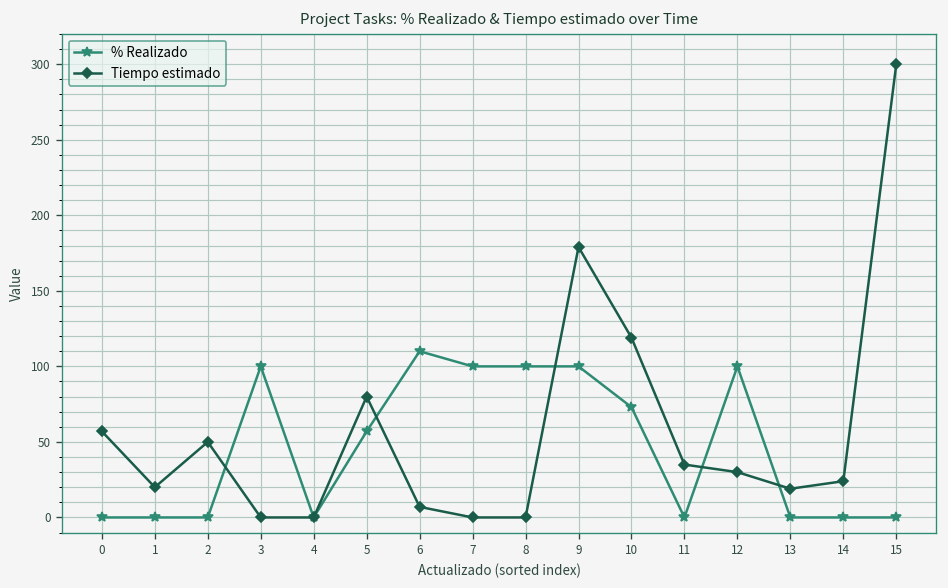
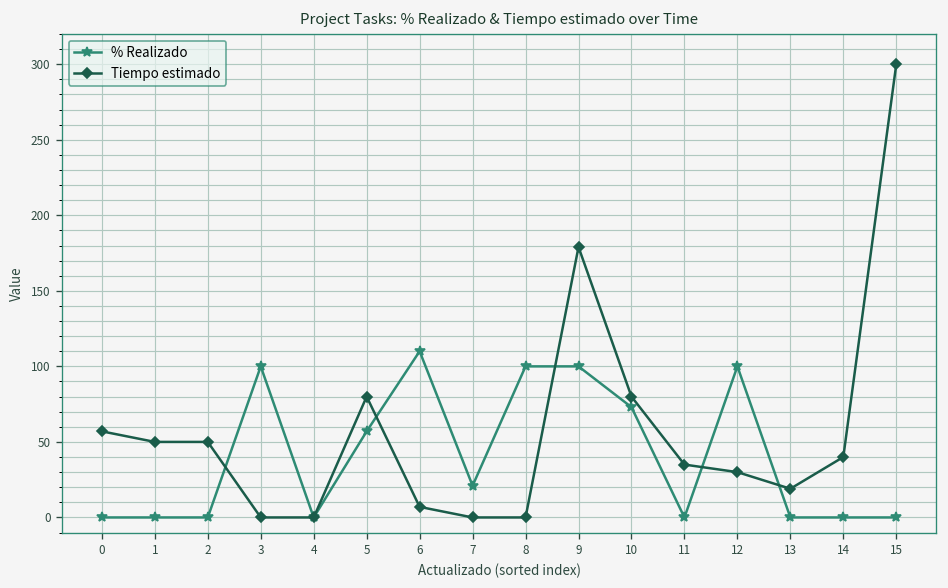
  {
    "% Realizado": {
      "0": 0,
      "1": 0,
      "2": 0,
      "3": 100,
      "5": 57,
      "6": 110,
-     "7": 100,
+     "7": 21,
      "8": 100,
      "9": 100,
      "10": 73,
      "11": 0,
      "12": 100,
      "13": 0,
      "14": 0,
      "15": 0
    },
    "Tiempo estimado": {
      "0": 57,
-     "1": 20,
+     "1": 50,
      "2": 50,
      "3": 0,
      "5": 80,
      "6": 7,
      "7": 0,
      "8": 0,
      "9": 179,
-     "10": 119,
+     "10": 80,
      "11": 35,
      "12": 30,
      "13": 19,
-     "14": 24,
+     "14": 40,
      "15": 300
    }
  }
